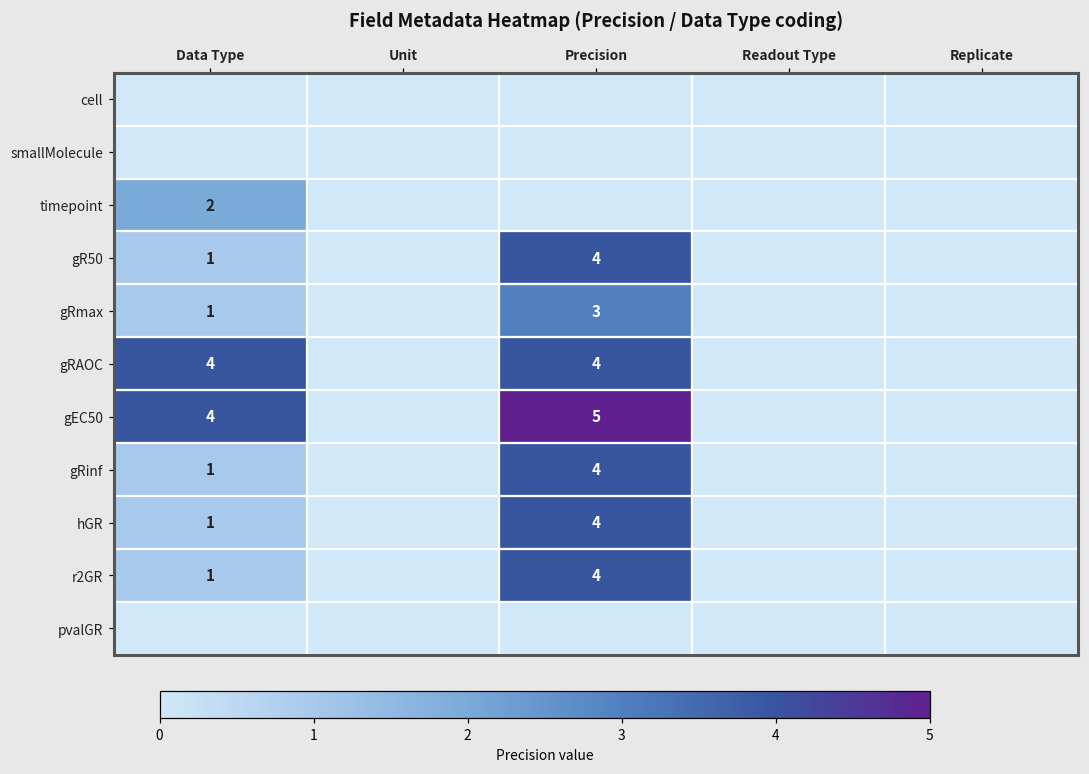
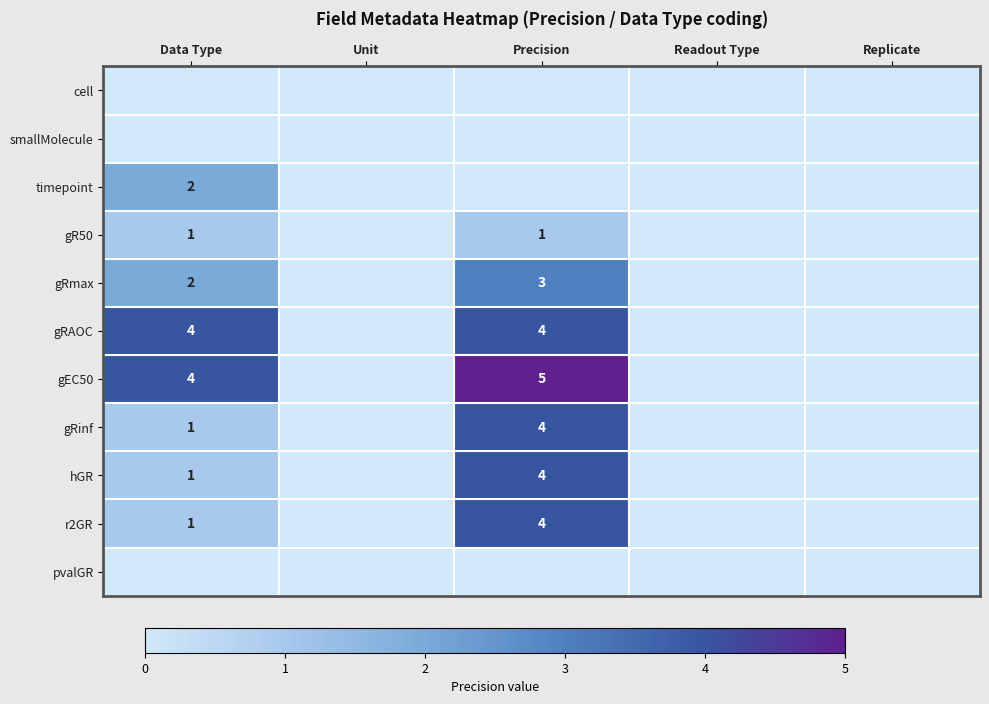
  {
    "timepoint": {
      "Data Type": 2
    },
    "gR50": {
      "Data Type": 1,
-     "Precision": 4
+     "Precision": 1
    },
    "gRmax": {
-     "Data Type": 1,
+     "Data Type": 2,
      "Precision": 3
    },
    "gRAOC": {
      "Data Type": 4,
      "Precision": 4
    },
    "gEC50": {
      "Data Type": 4,
      "Precision": 5
    },
    "gRinf": {
      "Data Type": 1,
      "Precision": 4
    },
    "hGR": {
      "Data Type": 1,
      "Precision": 4
    },
    "r2GR": {
      "Data Type": 1,
      "Precision": 4
    }
  }
